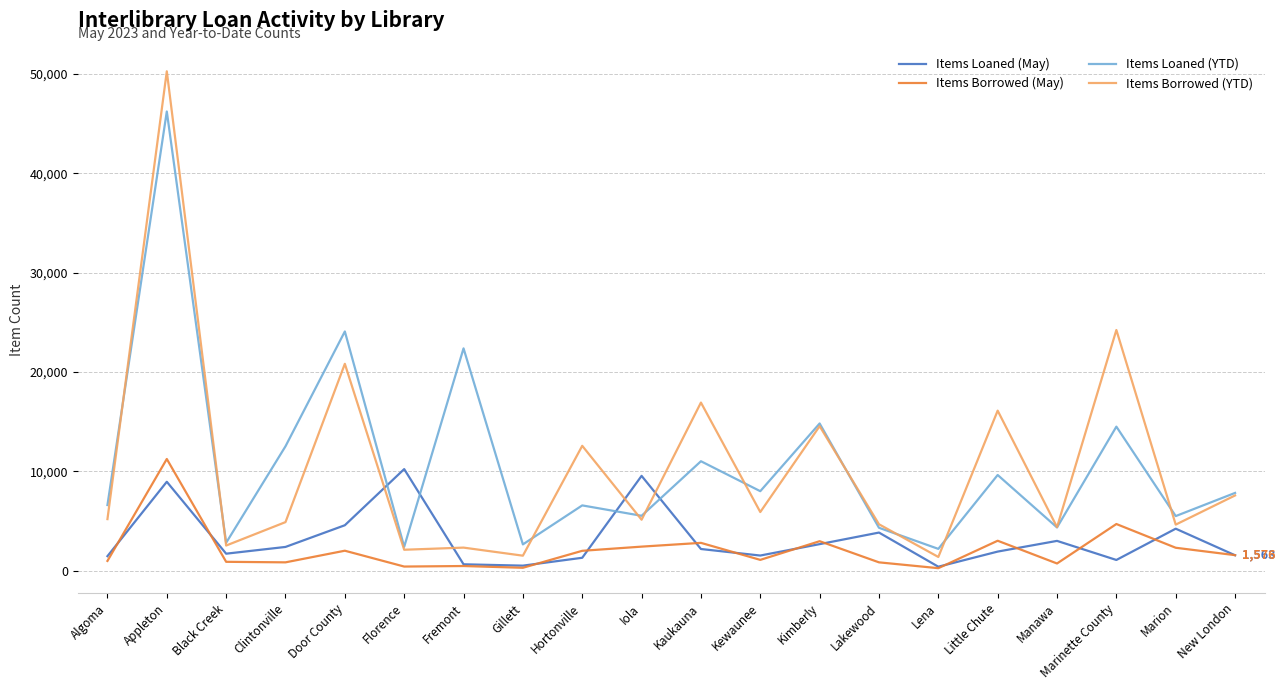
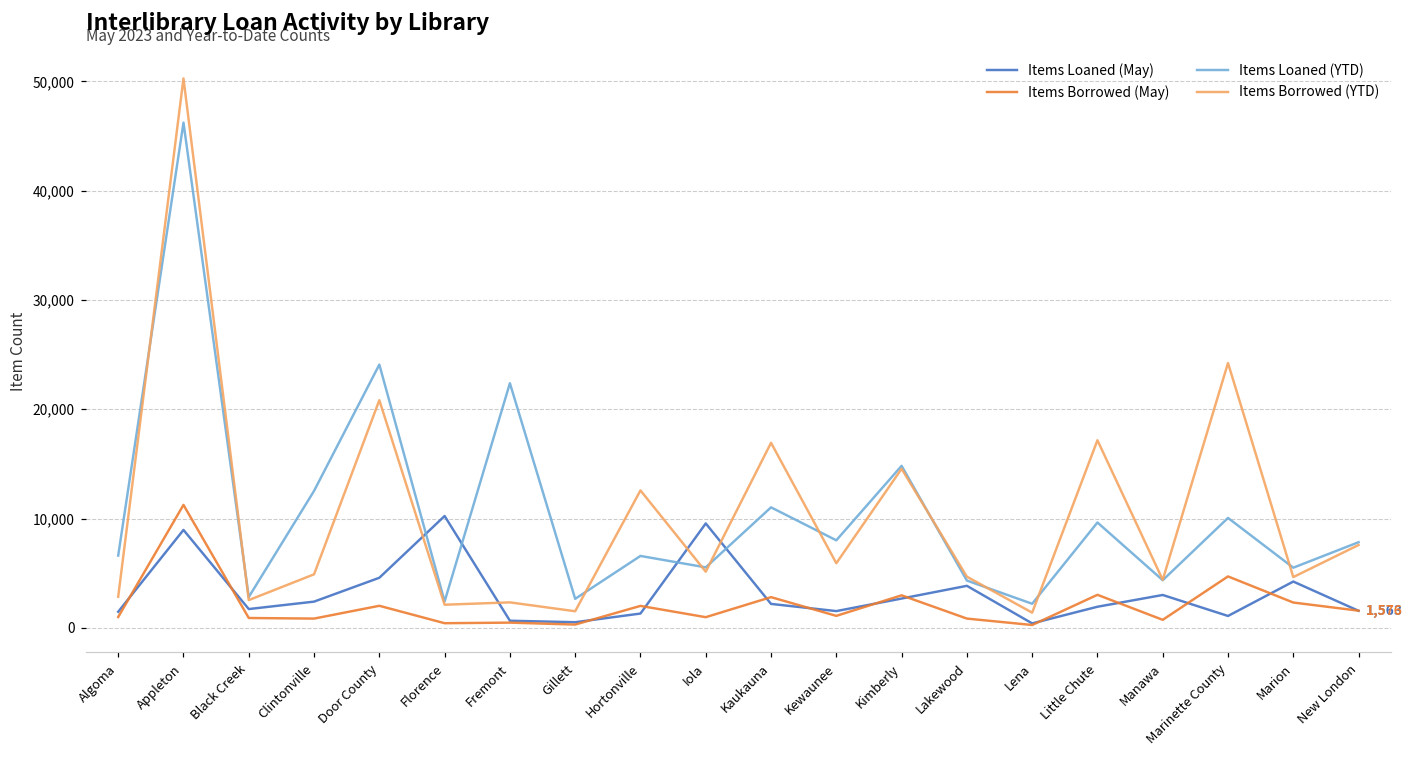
  {
    "Items Loaned (May)": {
      "Algoma": "1,000",
      "Appleton": "9,000",
      "Black Creek": "2,000",
      "Clintonville": "2,000",
      "Door County": "5,000",
      "Florence": "10,000",
      "Hortonville": "1,000",
      "Iola": "10,000",
      "Kaukauna": "2,000",
      "Kewaunee": "2,000",
      "Kimberly": "3,000",
      "Lakewood": "4,000",
      "Little Chute": "2,000",
      "Manawa": "3,000",
      "Marinette County": "1,000",
      "Marion": "4,000"
    },
    "Items Borrowed (May)": {
      "Algoma": "1,000",
      "Appleton": "11,000",
      "Black Creek": "1,000",
      "Clintonville": "1,000",
      "Door County": "2,000",
      "Florence": "0",
      "Hortonville": "2,000",
-     "Iola": "2,000",
+     "Iola": "1,000",
      "Kaukauna": "3,000",
      "Kewaunee": "1,000",
      "Kimberly": "3,000",
      "Lakewood": "1,000",
      "Little Chute": "3,000",
      "Manawa": "1,000",
      "Marinette County": "5,000",
      "Marion": "2,000"
    },
    "Items Loaned (YTD)": {
      "Algoma": "7,000",
      "Appleton": "46,000",
      "Black Creek": "3,000",
      "Clintonville": "13,000",
      "Door County": "24,000",
      "Florence": "2,000",
      "Fremont": "22,000",
      "Gillett": "3,000",
      "Hortonville": "7,000",
      "Iola": "6,000",
      "Kaukauna": "11,000",
      "Kewaunee": "8,000",
      "Kimberly": "15,000",
      "Lakewood": "4,000",
      "Lena": "2,000",
      "Little Chute": "10,000",
-     "Marinette County": "15,000",
+     "Marinette County": "10,000",
      "Marion": "6,000"
    },
    "Items Borrowed (YTD)": {
-     "Algoma": "5,000",
+     "Algoma": "3,000",
      "Appleton": "50,000",
      "Black Creek": "3,000",
      "Clintonville": "5,000",
      "Door County": "21,000",
      "Florence": "2,000",
      "Fremont": "2,000",
      "Gillett": "2,000",
      "Hortonville": "13,000",
      "Iola": "5,000",
      "Kaukauna": "17,000",
      "Kewaunee": "6,000",
      "Kimberly": "15,000",
      "Lakewood": "5,000",
      "Lena": "1,000",
-     "Little Chute": "16,000",
+     "Little Chute": "17,000",
      "Marinette County": "24,000",
      "Marion": "5,000"
    }
  }
